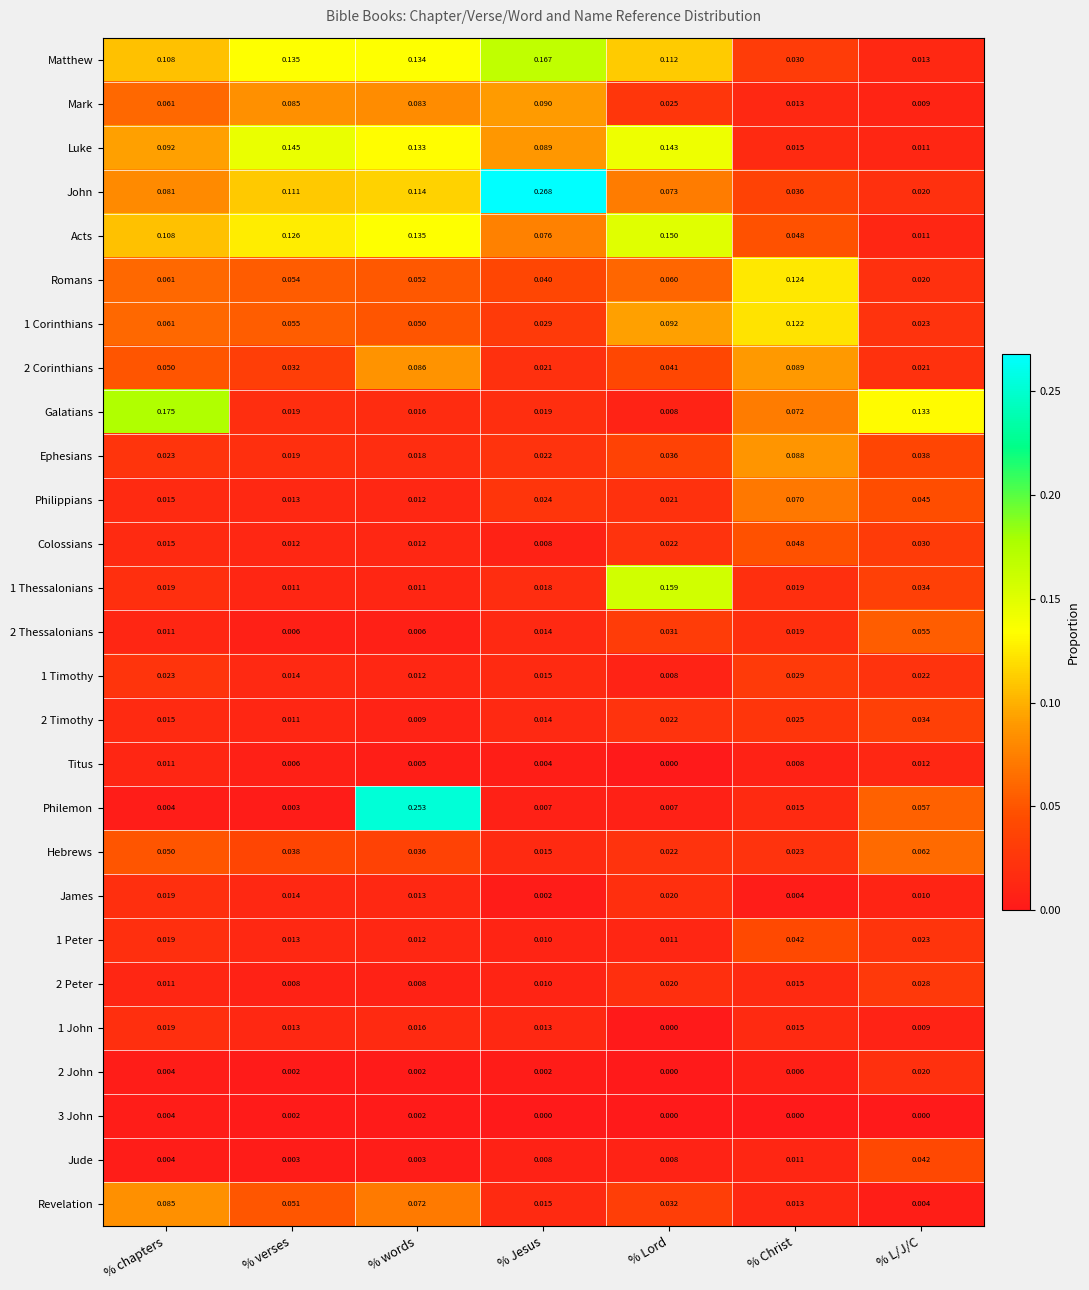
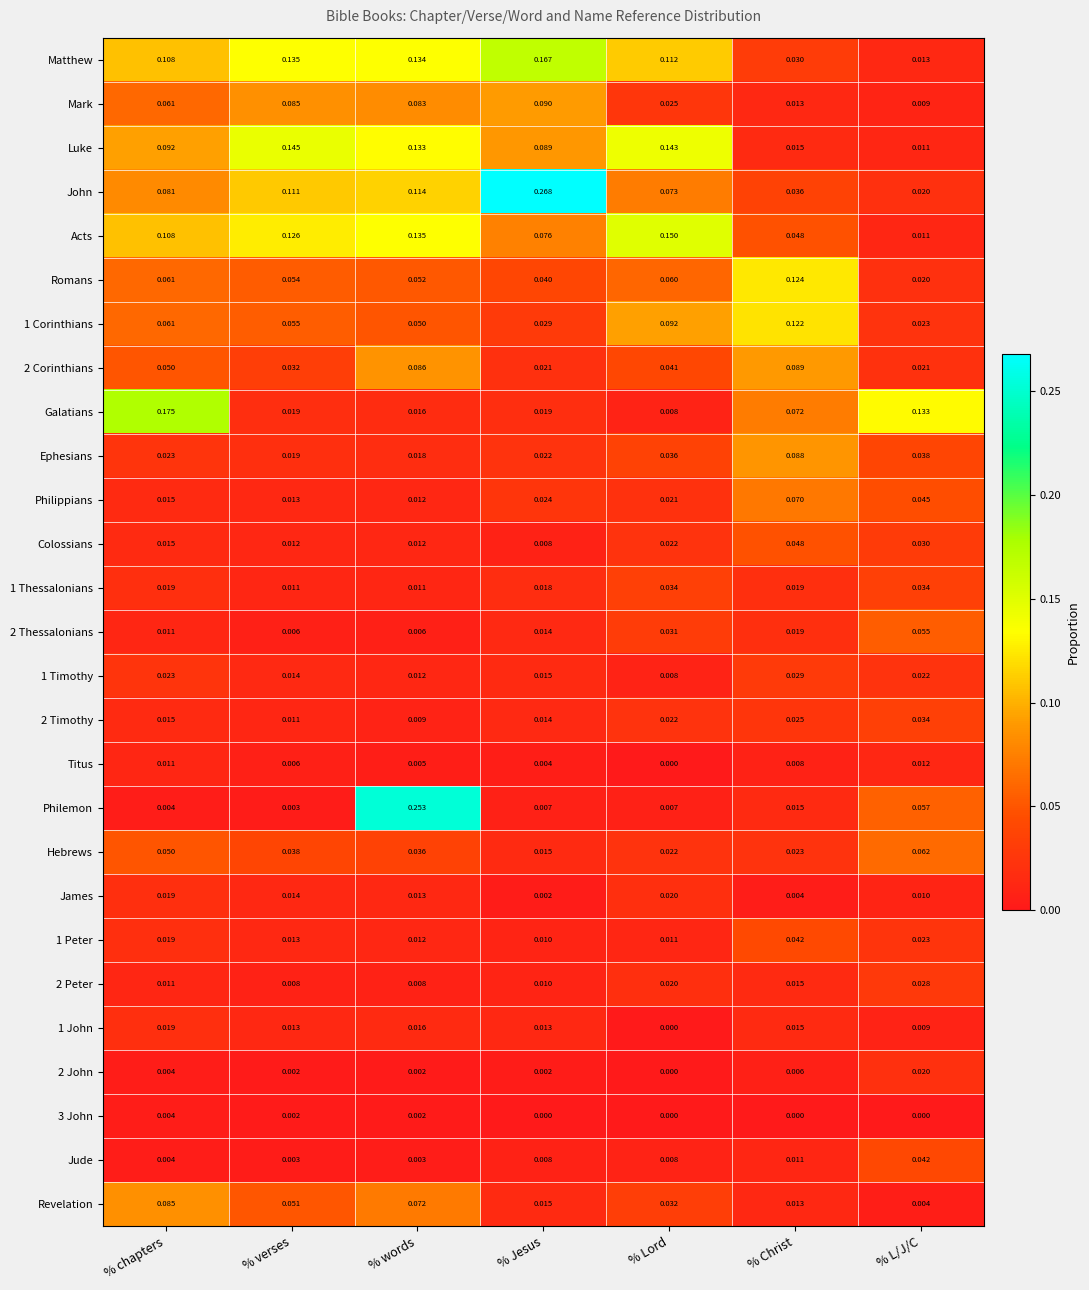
  {
    "Matthew": {
      "% chapters": 0.108,
      "% verses": 0.135,
      "% words": 0.134,
      "% Jesus": 0.167,
      "% Lord": 0.112,
      "% Christ": 0.030,
      "% L/J/C": 0.013
    },
    "Mark": {
      "% chapters": 0.061,
      "% verses": 0.085,
      "% words": 0.083,
      "% Jesus": 0.090,
      "% Lord": 0.025,
      "% Christ": 0.013,
      "% L/J/C": 0.009
    },
    "Luke": {
      "% chapters": 0.092,
      "% verses": 0.145,
      "% words": 0.133,
      "% Jesus": 0.089,
      "% Lord": 0.143,
      "% Christ": 0.015,
      "% L/J/C": 0.011
    },
    "John": {
      "% chapters": 0.081,
      "% verses": 0.111,
      "% words": 0.114,
      "% Jesus": 0.268,
      "% Lord": 0.073,
      "% Christ": 0.036,
      "% L/J/C": 0.020
    },
    "Acts": {
      "% chapters": 0.108,
      "% verses": 0.126,
      "% words": 0.135,
      "% Jesus": 0.076,
      "% Lord": 0.150,
      "% Christ": 0.048,
      "% L/J/C": 0.011
    },
    "Romans": {
      "% chapters": 0.061,
      "% verses": 0.054,
      "% words": 0.052,
      "% Jesus": 0.040,
      "% Lord": 0.060,
      "% Christ": 0.124,
      "% L/J/C": 0.020
    },
    "1 Corinthians": {
      "% chapters": 0.061,
      "% verses": 0.055,
      "% words": 0.050,
      "% Jesus": 0.029,
      "% Lord": 0.092,
      "% Christ": 0.122,
      "% L/J/C": 0.023
    },
    "2 Corinthians": {
      "% chapters": 0.050,
      "% verses": 0.032,
      "% words": 0.086,
      "% Jesus": 0.021,
      "% Lord": 0.041,
      "% Christ": 0.089,
      "% L/J/C": 0.021
    },
    "Galatians": {
      "% chapters": 0.175,
      "% verses": 0.019,
      "% words": 0.016,
      "% Jesus": 0.019,
      "% Lord": 0.008,
      "% Christ": 0.072,
      "% L/J/C": 0.133
    },
    "Ephesians": {
      "% chapters": 0.023,
      "% verses": 0.019,
      "% words": 0.018,
      "% Jesus": 0.022,
      "% Lord": 0.036,
      "% Christ": 0.088,
      "% L/J/C": 0.038
    },
    "Philippians": {
      "% chapters": 0.015,
      "% verses": 0.013,
      "% words": 0.012,
      "% Jesus": 0.024,
      "% Lord": 0.021,
      "% Christ": 0.070,
      "% L/J/C": 0.045
    },
    "Colossians": {
      "% chapters": 0.015,
      "% verses": 0.012,
      "% words": 0.012,
      "% Jesus": 0.008,
      "% Lord": 0.022,
      "% Christ": 0.048,
      "% L/J/C": 0.030
    },
    "1 Thessalonians": {
      "% chapters": 0.019,
      "% verses": 0.011,
      "% words": 0.011,
      "% Jesus": 0.018,
-     "% Lord": 0.159,
+     "% Lord": 0.034,
      "% Christ": 0.019,
      "% L/J/C": 0.034
    },
    "2 Thessalonians": {
      "% chapters": 0.011,
      "% verses": 0.006,
      "% words": 0.006,
      "% Jesus": 0.014,
      "% Lord": 0.031,
      "% Christ": 0.019,
      "% L/J/C": 0.055
    },
    "1 Timothy": {
      "% chapters": 0.023,
      "% verses": 0.014,
      "% words": 0.012,
      "% Jesus": 0.015,
      "% Lord": 0.008,
      "% Christ": 0.029,
      "% L/J/C": 0.022
    },
    "2 Timothy": {
      "% chapters": 0.015,
      "% verses": 0.011,
      "% words": 0.009,
      "% Jesus": 0.014,
      "% Lord": 0.022,
      "% Christ": 0.025,
      "% L/J/C": 0.034
    },
    "Titus": {
      "% chapters": 0.011,
      "% verses": 0.006,
      "% words": 0.005,
      "% Jesus": 0.004,
      "% Lord": 0.000,
      "% Christ": 0.008,
      "% L/J/C": 0.012
    },
    "Philemon": {
      "% chapters": 0.004,
      "% verses": 0.003,
      "% words": 0.253,
      "% Jesus": 0.007,
      "% Lord": 0.007,
      "% Christ": 0.015,
      "% L/J/C": 0.057
    },
    "Hebrews": {
      "% chapters": 0.050,
      "% verses": 0.038,
      "% words": 0.036,
      "% Jesus": 0.015,
      "% Lord": 0.022,
      "% Christ": 0.023,
      "% L/J/C": 0.062
    },
    "James": {
      "% chapters": 0.019,
      "% verses": 0.014,
      "% words": 0.013,
      "% Jesus": 0.002,
      "% Lord": 0.020,
      "% Christ": 0.004,
      "% L/J/C": 0.010
    },
    "1 Peter": {
      "% chapters": 0.019,
      "% verses": 0.013,
      "% words": 0.012,
      "% Jesus": 0.010,
      "% Lord": 0.011,
      "% Christ": 0.042,
      "% L/J/C": 0.023
    },
    "2 Peter": {
      "% chapters": 0.011,
      "% verses": 0.008,
      "% words": 0.008,
      "% Jesus": 0.010,
      "% Lord": 0.020,
      "% Christ": 0.015,
      "% L/J/C": 0.028
    },
    "1 John": {
      "% chapters": 0.019,
      "% verses": 0.013,
      "% words": 0.016,
      "% Jesus": 0.013,
      "% Lord": 0.000,
      "% Christ": 0.015,
      "% L/J/C": 0.009
    },
    "2 John": {
      "% chapters": 0.004,
      "% verses": 0.002,
      "% words": 0.002,
      "% Jesus": 0.002,
      "% Lord": 0.000,
      "% Christ": 0.006,
      "% L/J/C": 0.020
    },
    "3 John": {
      "% chapters": 0.004,
      "% verses": 0.002,
      "% words": 0.002,
      "% Jesus": 0.000,
      "% Lord": 0.000,
      "% Christ": 0.000,
      "% L/J/C": 0.000
    },
    "Jude": {
      "% chapters": 0.004,
      "% verses": 0.003,
      "% words": 0.003,
      "% Jesus": 0.008,
      "% Lord": 0.008,
      "% Christ": 0.011,
      "% L/J/C": 0.042
    },
    "Revelation": {
      "% chapters": 0.085,
      "% verses": 0.051,
      "% words": 0.072,
      "% Jesus": 0.015,
      "% Lord": 0.032,
      "% Christ": 0.013,
      "% L/J/C": 0.004
    }
  }
